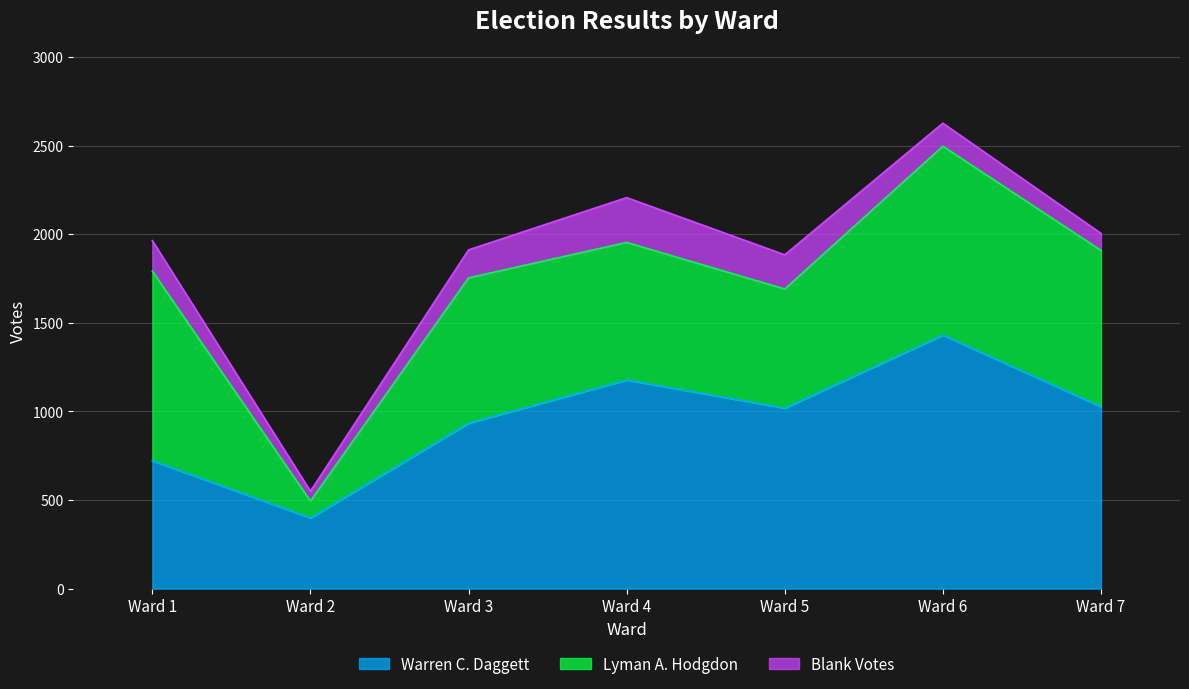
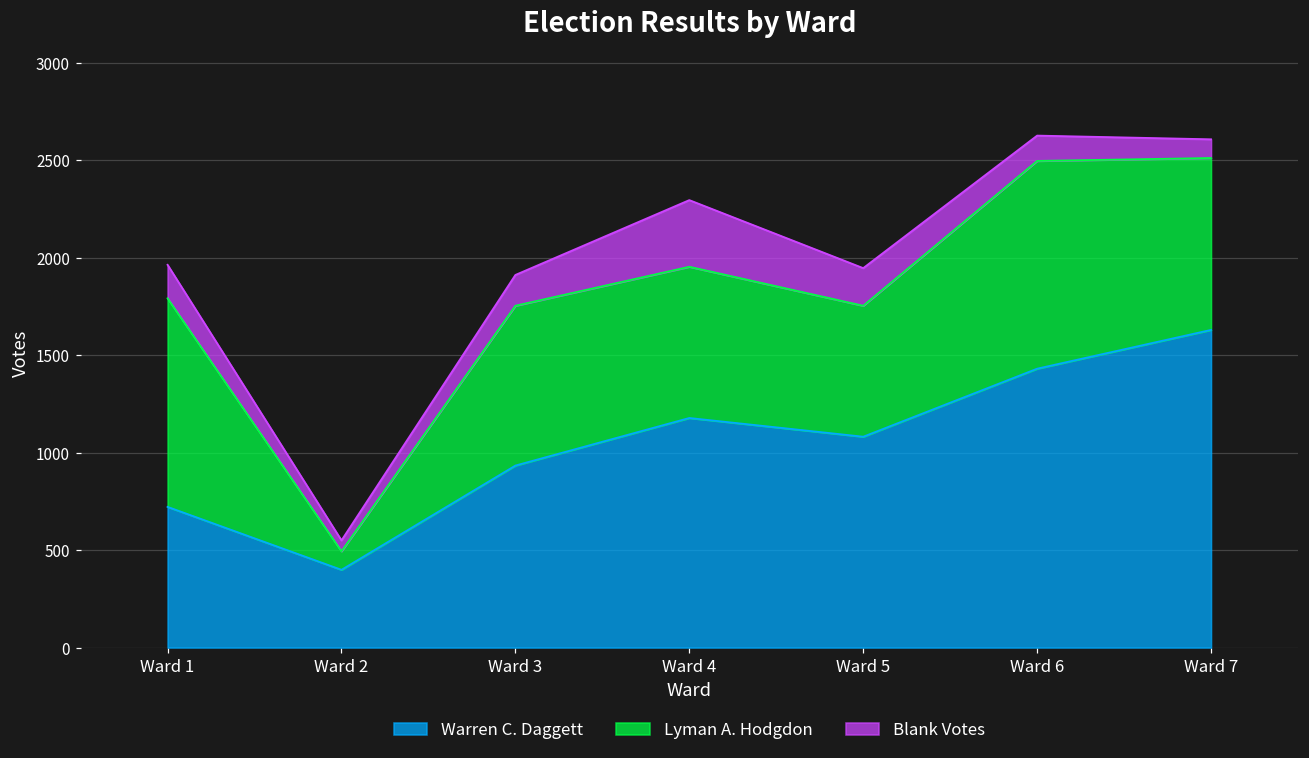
  {
    "Warren C. Daggett": {
      "Ward 1": 720,
      "Ward 2": 400,
      "Ward 3": 930,
      "Ward 4": 1180,
-     "Ward 5": 1020,
+     "Ward 5": 1080,
      "Ward 6": 1430,
-     "Ward 7": 1030
+     "Ward 7": 1630
    },
    "Lyman A. Hodgdon": {
      "Ward 1": 1070,
      "Ward 2": 100,
      "Ward 3": 820,
      "Ward 4": 780,
      "Ward 5": 670,
      "Ward 6": 1070,
      "Ward 7": 880
    },
    "Blank Votes": {
      "Ward 1": 170,
      "Ward 2": 60,
      "Ward 3": 160,
-     "Ward 4": 250,
+     "Ward 4": 340,
      "Ward 5": 190,
      "Ward 6": 130,
      "Ward 7": 100
    }
  }
